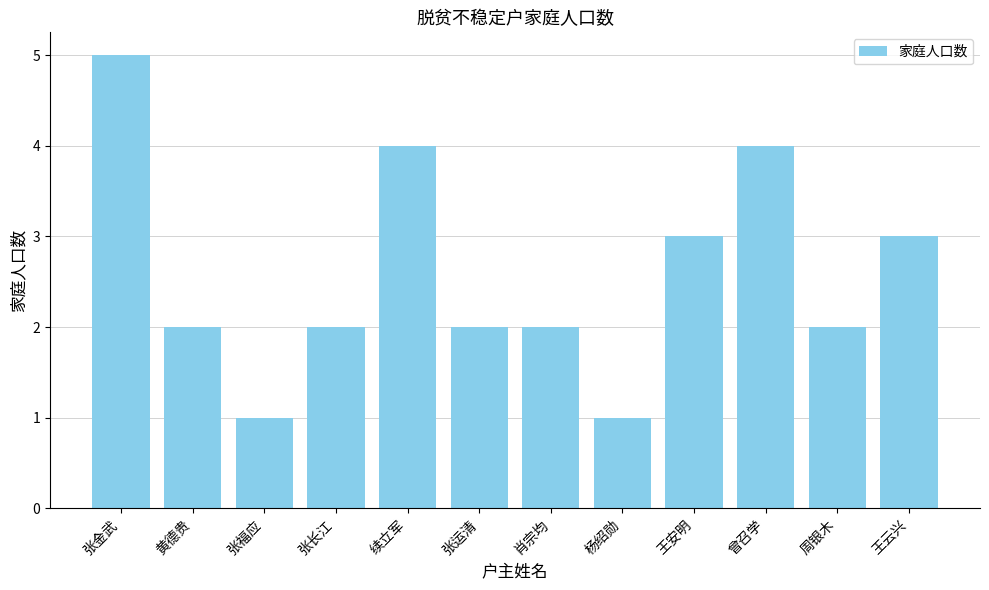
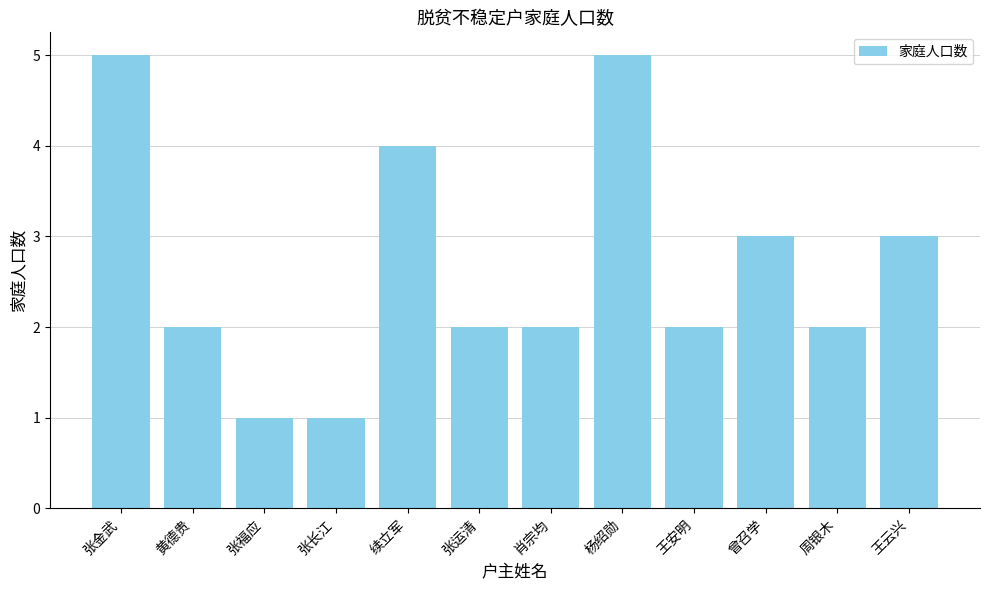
  {
    "张金武": 5,
    "黄德贵": 2,
    "张福应": 1,
-   "张长江": 2,
+   "张长江": 1,
    "续立军": 4,
    "张运清": 2,
    "肖宗均": 2,
-   "杨绍勋": 1,
-   "王安明": 3,
-   "曾召学": 4,
+   "杨绍勋": 5,
+   "王安明": 2,
+   "曾召学": 3,
    "周银木": 2,
    "王云兴": 3
  }
